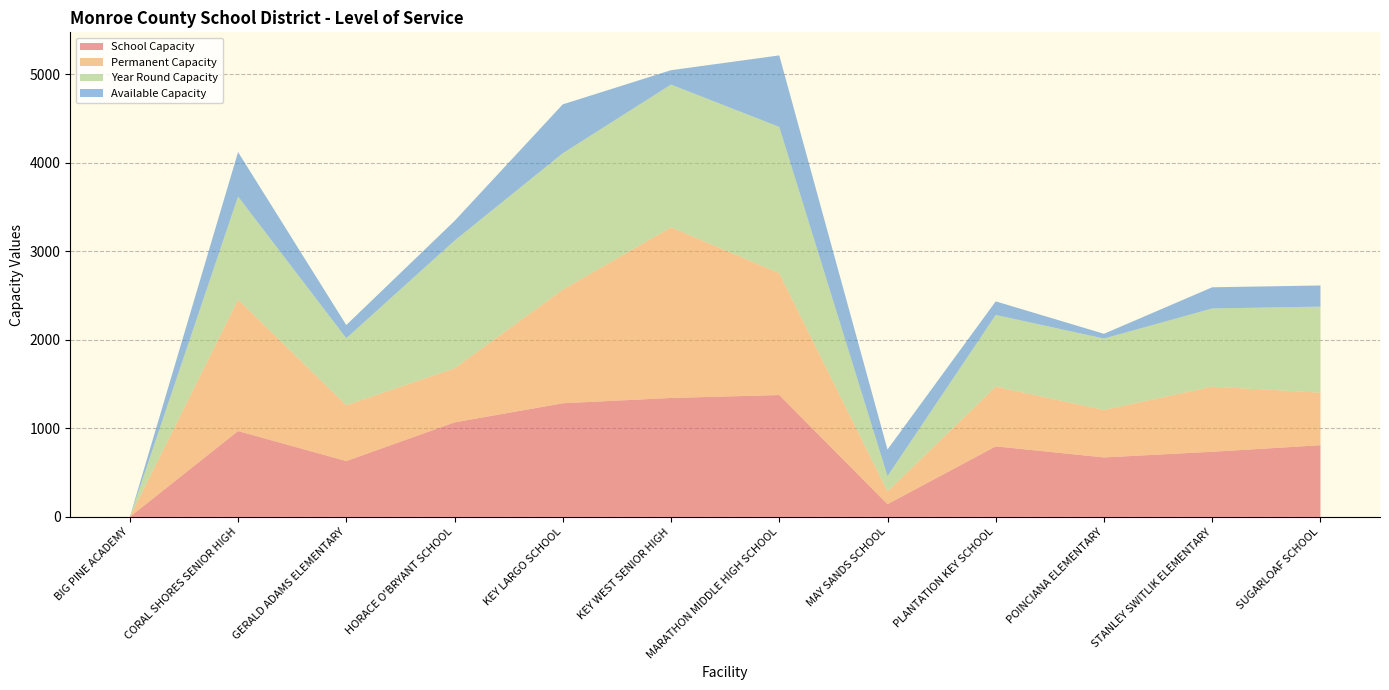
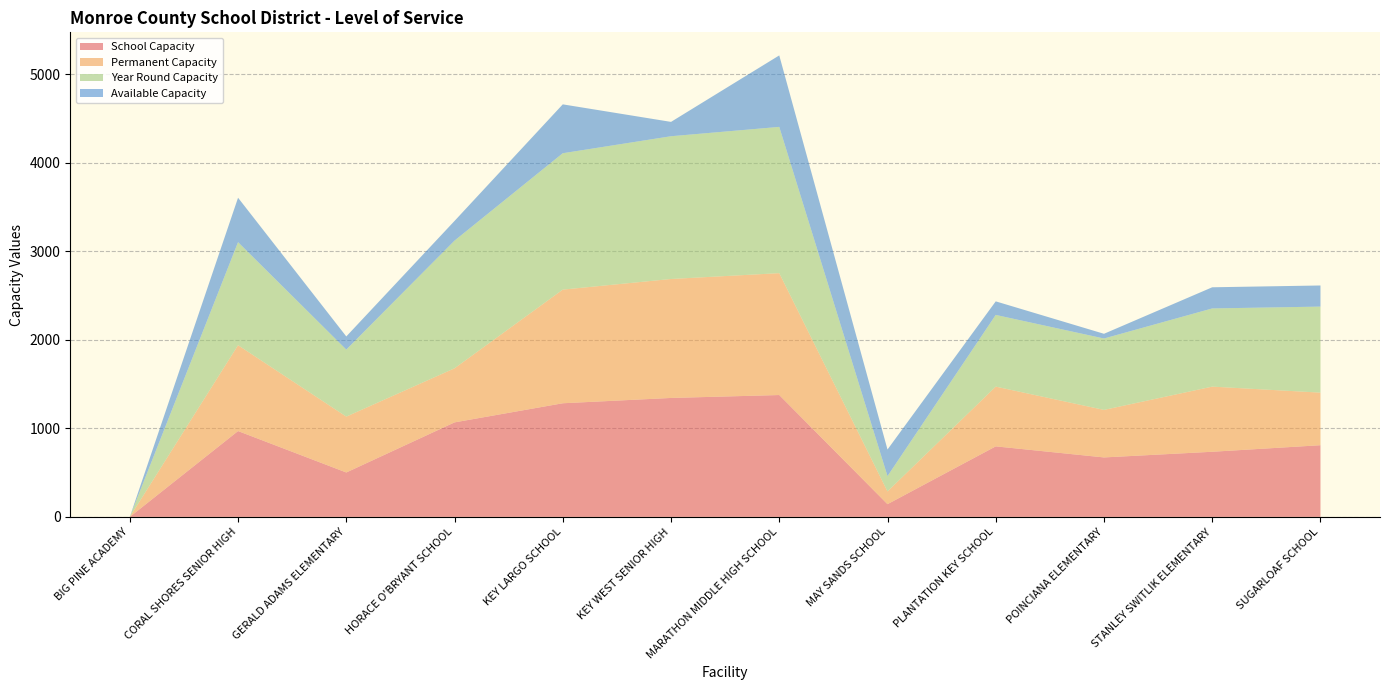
  {
    "School Capacity": {
      "CORAL SHORES SENIOR HIGH": 1000,
-     "GERALD ADAMS ELEMENTARY": 600,
+     "GERALD ADAMS ELEMENTARY": 500,
      "HORACE O'BRYANT SCHOOL": 1100,
      "KEY LARGO SCHOOL": 1300,
      "KEY WEST SENIOR HIGH": 1300,
      "MARATHON MIDDLE HIGH SCHOOL": 1400,
      "MAY SANDS SCHOOL": 100,
      "PLANTATION KEY SCHOOL": 800,
      "POINCIANA ELEMENTARY": 700,
      "STANLEY SWITLIK ELEMENTARY": 700,
      "SUGARLOAF SCHOOL": 800
    },
    "Permanent Capacity": {
-     "CORAL SHORES SENIOR HIGH": 1500,
+     "CORAL SHORES SENIOR HIGH": 1000,
      "GERALD ADAMS ELEMENTARY": 600,
      "HORACE O'BRYANT SCHOOL": 600,
      "KEY LARGO SCHOOL": 1300,
-     "KEY WEST SENIOR HIGH": 1900,
+     "KEY WEST SENIOR HIGH": 1300,
      "MARATHON MIDDLE HIGH SCHOOL": 1400,
      "MAY SANDS SCHOOL": 100,
      "PLANTATION KEY SCHOOL": 700,
      "POINCIANA ELEMENTARY": 500,
      "STANLEY SWITLIK ELEMENTARY": 700,
      "SUGARLOAF SCHOOL": 600
    },
    "Year Round Capacity": {
      "CORAL SHORES SENIOR HIGH": 1200,
      "GERALD ADAMS ELEMENTARY": 800,
      "HORACE O'BRYANT SCHOOL": 1400,
      "KEY LARGO SCHOOL": 1500,
      "KEY WEST SENIOR HIGH": 1600,
      "MARATHON MIDDLE HIGH SCHOOL": 1700,
      "MAY SANDS SCHOOL": 200,
      "PLANTATION KEY SCHOOL": 800,
      "POINCIANA ELEMENTARY": 800,
      "STANLEY SWITLIK ELEMENTARY": 900,
      "SUGARLOAF SCHOOL": 1000
    },
    "Available Capacity": {
      "CORAL SHORES SENIOR HIGH": 500,
      "GERALD ADAMS ELEMENTARY": 100,
      "HORACE O'BRYANT SCHOOL": 200,
      "KEY LARGO SCHOOL": 600,
      "KEY WEST SENIOR HIGH": 200,
      "MARATHON MIDDLE HIGH SCHOOL": 800,
      "MAY SANDS SCHOOL": 300,
      "PLANTATION KEY SCHOOL": 200,
      "POINCIANA ELEMENTARY": 100,
      "STANLEY SWITLIK ELEMENTARY": 200,
      "SUGARLOAF SCHOOL": 200
    }
  }
